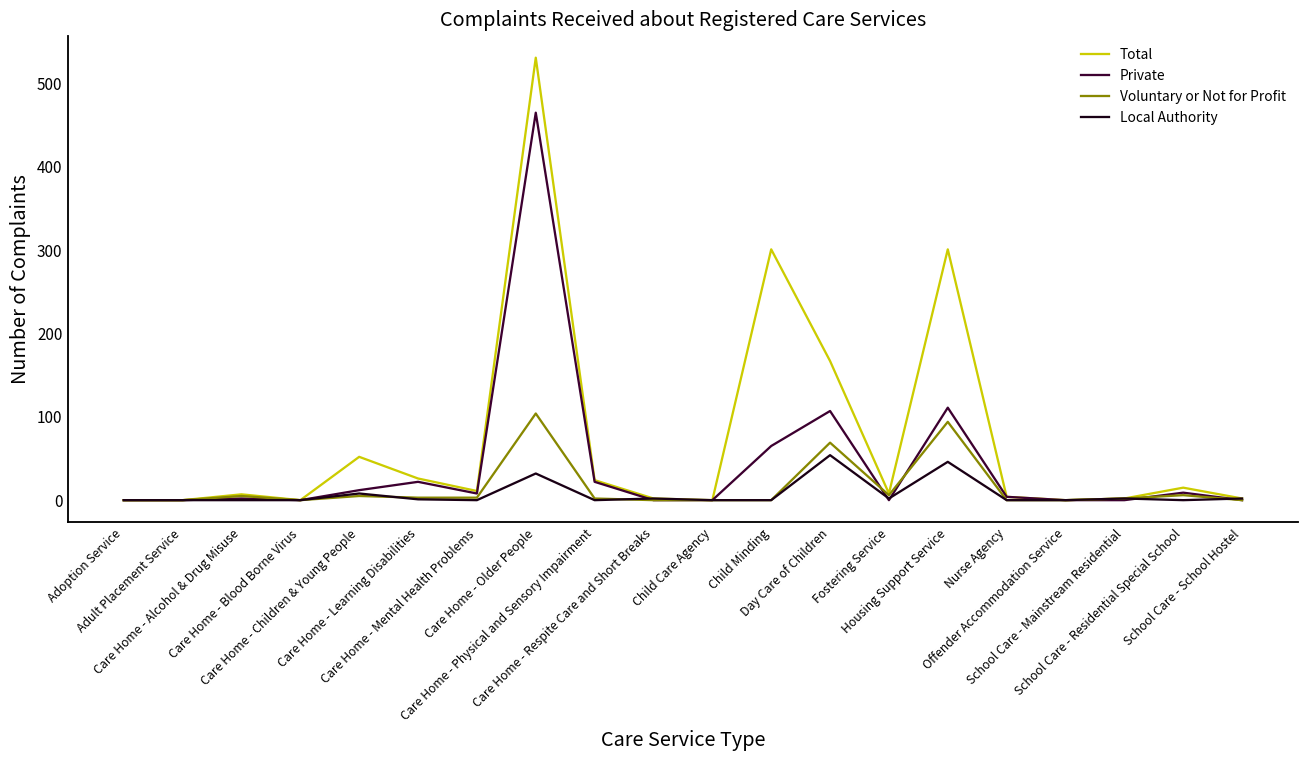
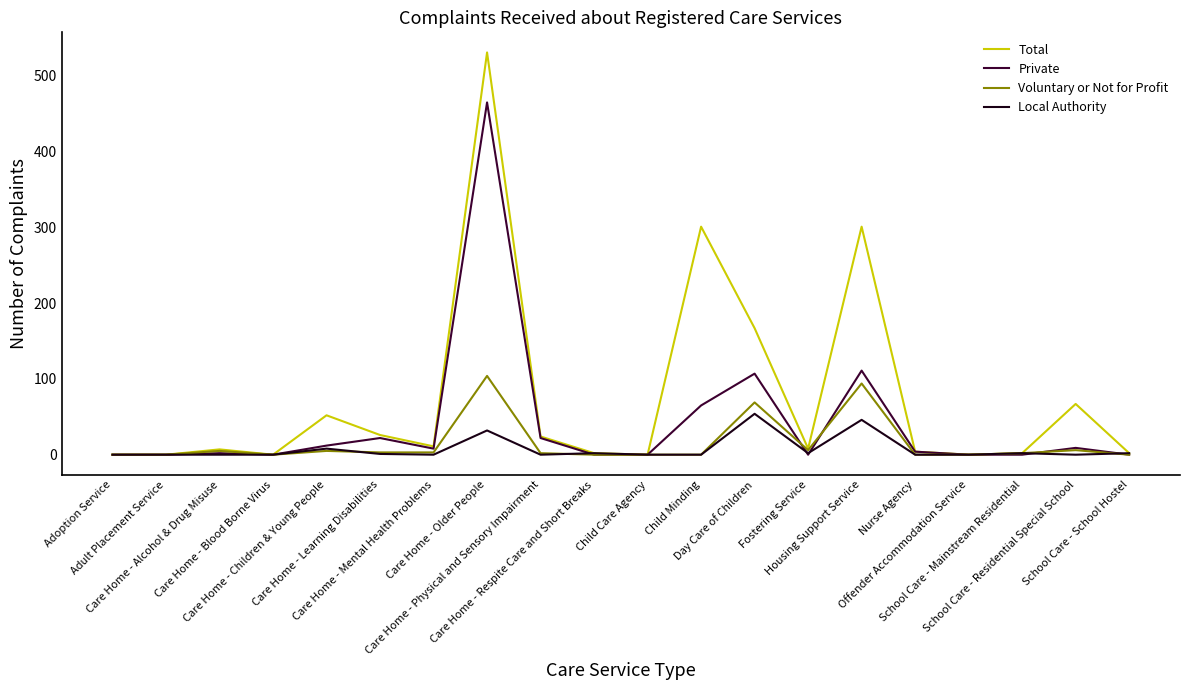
  {
    "Total": {
      "Care Home - Children & Young People": 50,
      "Care Home - Learning Disabilities": 30,
      "Care Home - Older People": 530,
      "Child Minding": 300,
      "Day Care of Children": 170,
      "Housing Support Service": 300,
-     "School Care - Residential Special School": 20
+     "School Care - Residential Special School": 70
    },
    "Voluntary or Not for Profit": {
      "Care Home - Older People": 100,
      "Day Care of Children": 70,
      "Housing Support Service": 90
    }
  }
